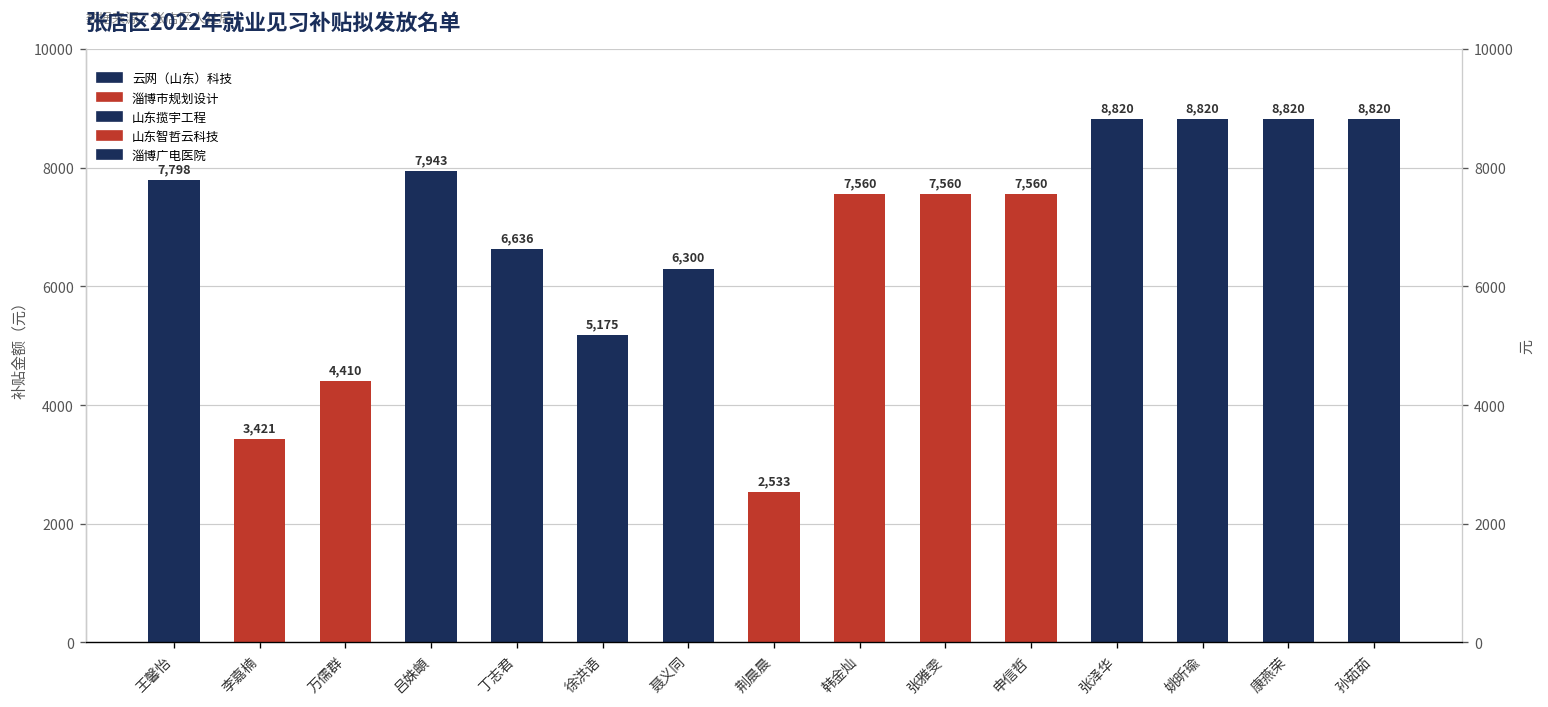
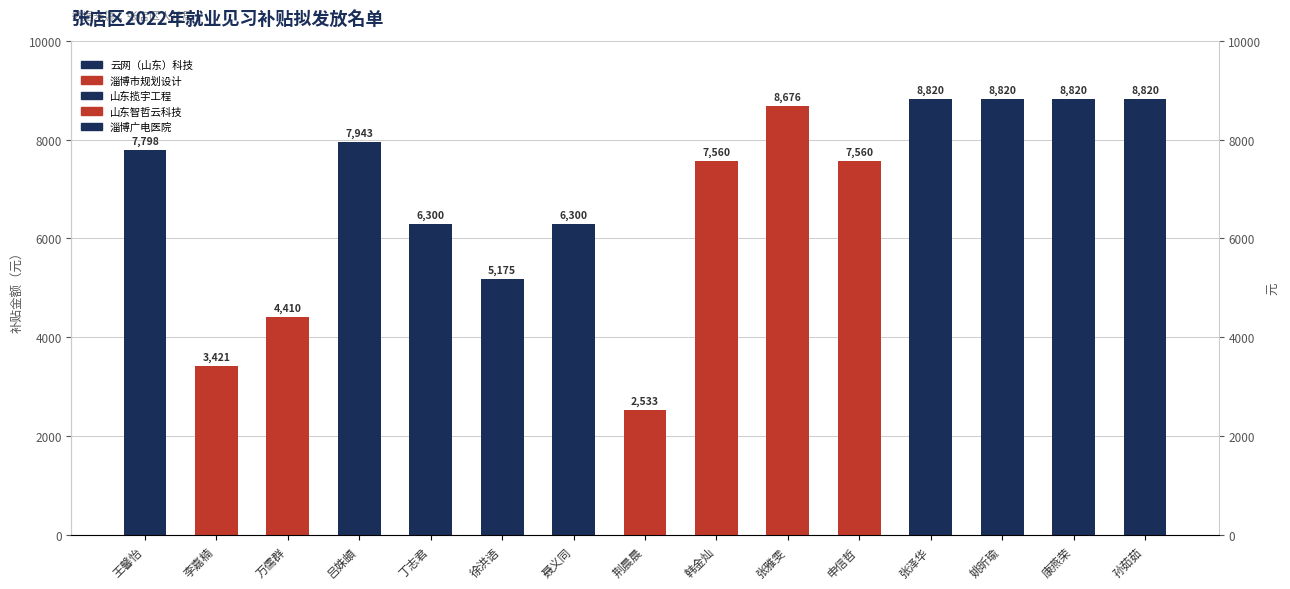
  {
    "王馨怡": "7,798",
    "李嘉楠": "3,421",
    "万儒群": "4,410",
    "吕姝頔": "7,943",
-   "丁志君": "6,636",
+   "丁志君": "6,300",
    "徐洪语": "5,175",
    "聂义同": "6,300",
    "荆晨晨": "2,533",
    "韩金灿": "7,560",
-   "张雅雯": "7,560",
+   "张雅雯": "8,676",
    "申信哲": "7,560",
    "张泽华": "8,820",
    "姚昕瑜": "8,820",
    "康燕荣": "8,820",
    "孙茹茹": "8,820"
  }
